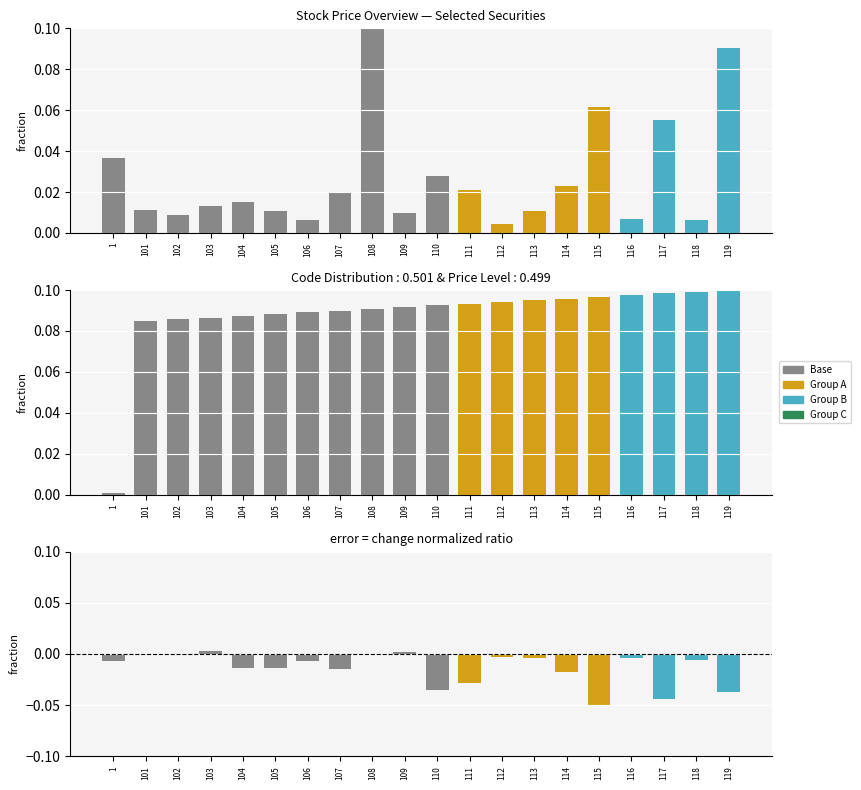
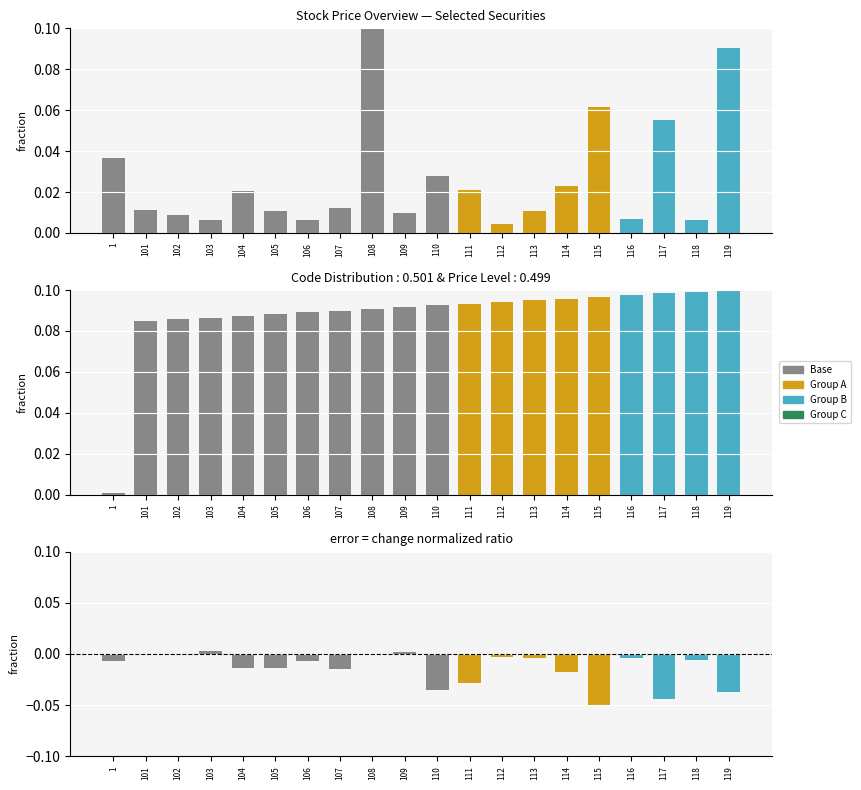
  {
    "Stock Price Overview — Selected Securities": {
      "1": 0.036,
      "101": 0.011,
      "102": 0.009,
-     "103": 0.013,
-     "104": 0.015,
+     "103": 0.006,
+     "104": 0.020,
      "105": 0.011,
      "106": 0.006,
-     "107": 0.020,
+     "107": 0.012,
      "108": 0.100,
      "109": 0.010,
      "110": 0.028,
      "111": 0.021,
      "112": 0.004,
      "113": 0.011,
      "114": 0.023,
      "115": 0.062,
      "116": 0.007,
      "117": 0.055,
      "118": 0.006,
      "119": 0.090
    },
    "Code Distribution : 0.501 & Price Level : 0.499": {
      "101": 0.085,
      "102": 0.086,
      "103": 0.087,
      "104": 0.087,
      "105": 0.088,
      "106": 0.089,
      "107": 0.090,
      "108": 0.091,
      "109": 0.092,
      "110": 0.092,
      "111": 0.093,
      "112": 0.094,
      "113": 0.095,
      "114": 0.096,
      "115": 0.097,
      "116": 0.097,
      "117": 0.098,
      "118": 0.099,
      "119": 0.100
    },
    "error = change normalized ratio": {
      "1": -0.007,
      "102": 0.000,
      "103": 0.003,
      "104": -0.013,
      "105": -0.013,
      "106": -0.007,
      "107": -0.015,
      "110": -0.035,
      "111": -0.028,
      "112": -0.003,
      "113": -0.004,
      "114": -0.018,
      "115": -0.050,
      "116": -0.004,
      "117": -0.044,
      "118": -0.006,
      "119": -0.037
    }
  }
